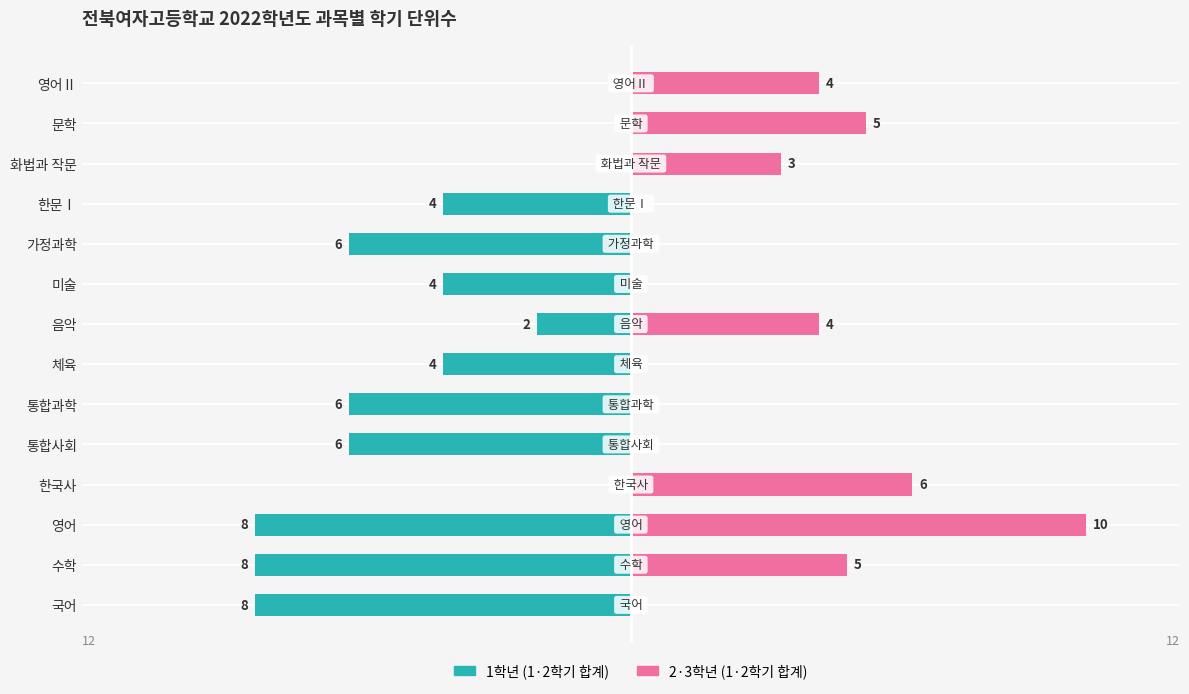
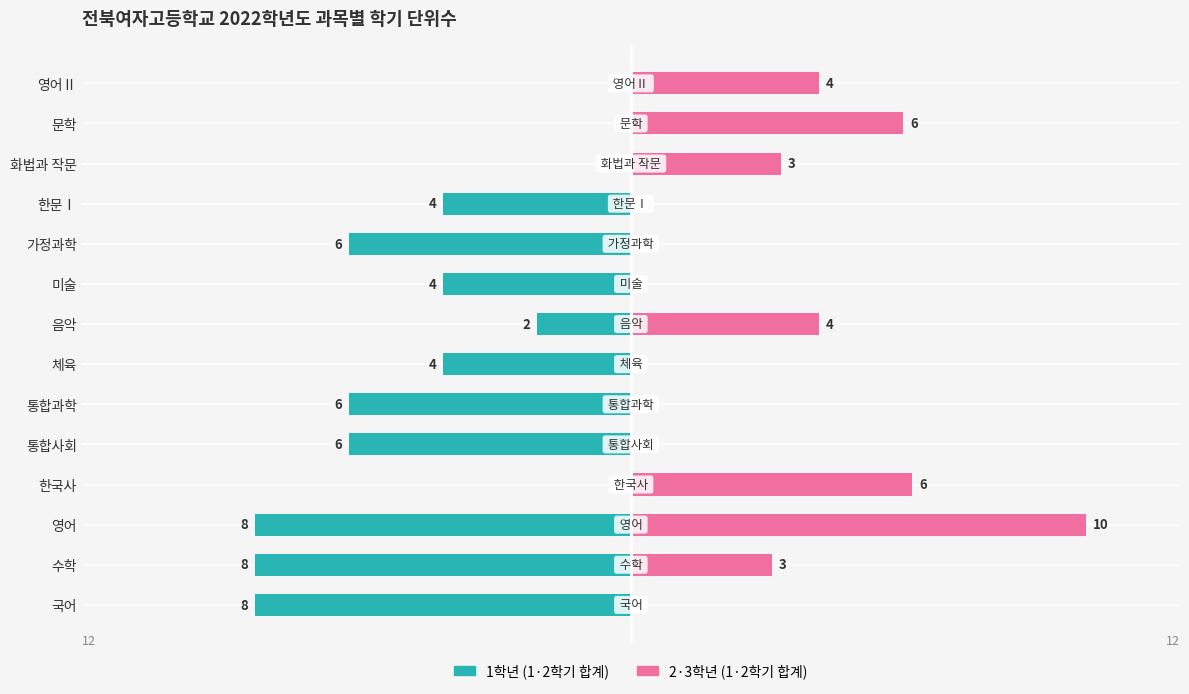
  {
    "2·3학년 (1·2학기 합계)": {
      "영어Ⅱ": 4,
-     "문학": 5,
+     "문학": 6,
      "화법과 작문": 3,
      "음악": 4,
      "한국사": 6,
      "영어": 10,
-     "수학": 5
+     "수학": 3
    }
  }
